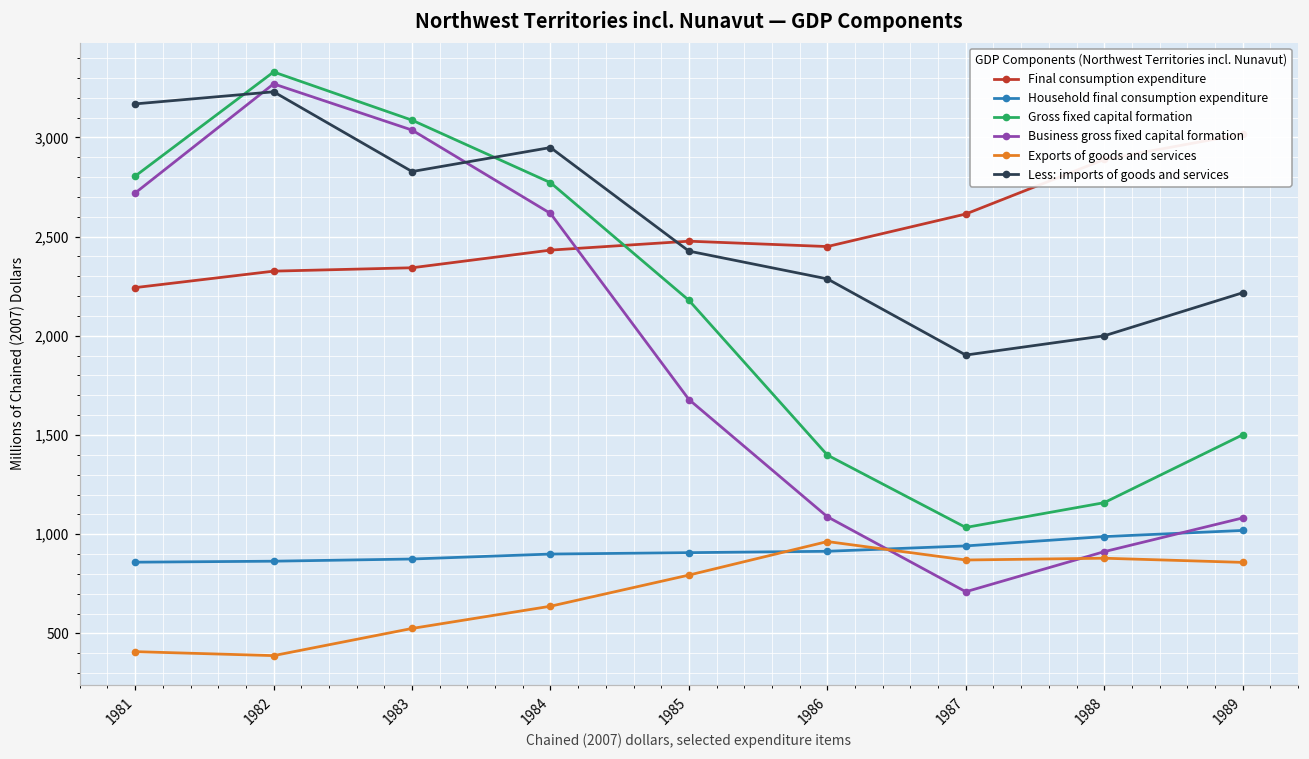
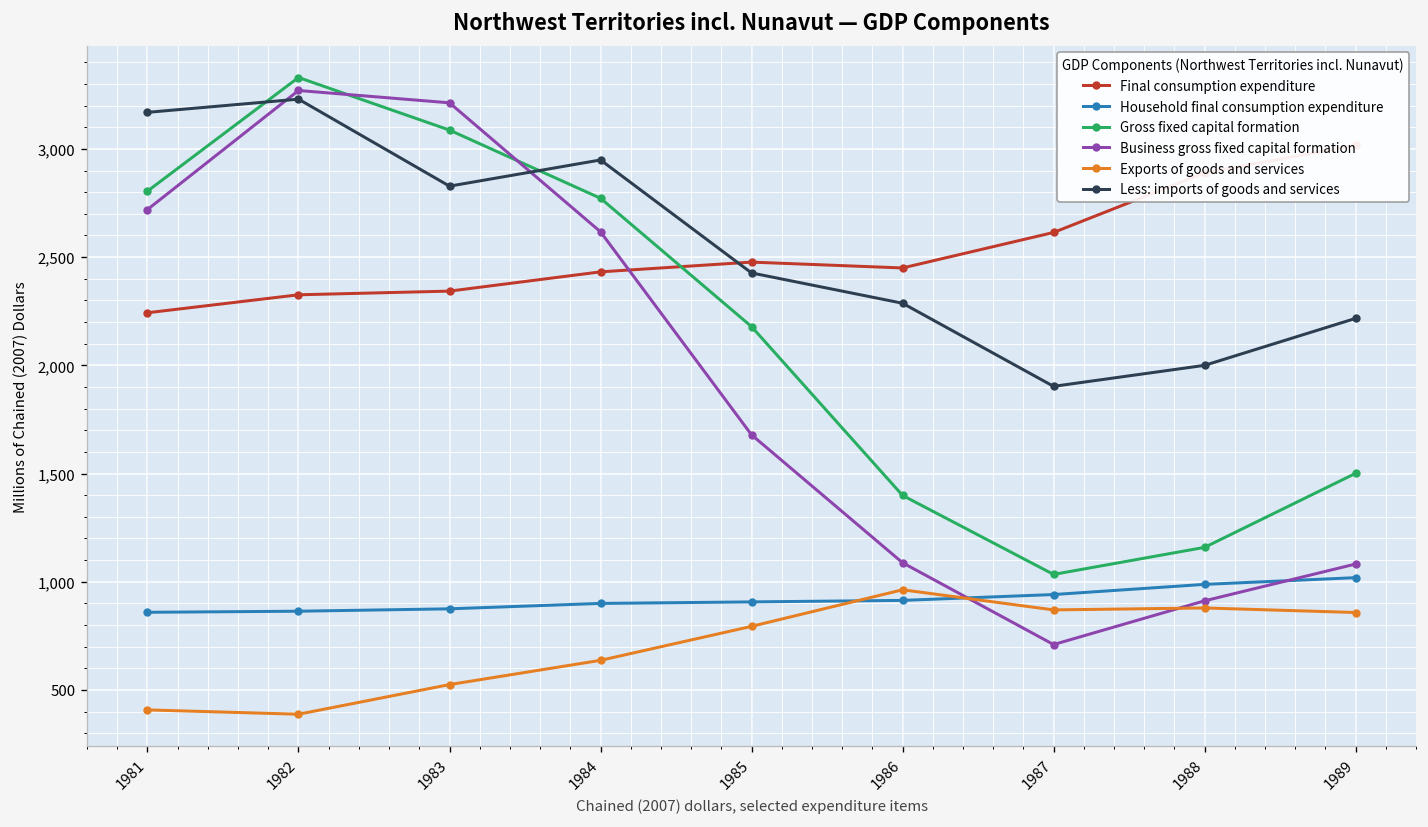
  {
    "Final consumption expenditure": {
      "1981": "2,240",
      "1982": "2,330",
      "1983": "2,340",
      "1984": "2,430",
      "1985": "2,480",
      "1986": "2,450",
      "1987": "2,610"
    },
    "Household final consumption expenditure": {
      "1981": "860",
      "1982": "860",
      "1983": "880",
      "1984": "900",
      "1985": "910",
      "1986": "910",
      "1987": "940",
      "1988": "990",
      "1989": "1,020"
    },
    "Gross fixed capital formation": {
      "1981": "2,810",
      "1982": "3,330",
      "1983": "3,090",
      "1984": "2,770",
      "1985": "2,180",
      "1986": "1,400",
      "1987": "1,030",
      "1988": "1,160",
      "1989": "1,500"
    },
    "Business gross fixed capital formation": {
      "1981": "2,720",
      "1982": "3,270",
-     "1983": "3,040",
+     "1983": "3,210",
      "1984": "2,620",
      "1985": "1,680",
      "1986": "1,090",
      "1987": "710",
      "1988": "910",
      "1989": "1,080"
    },
    "Exports of goods and services": {
      "1981": "410",
      "1982": "390",
      "1983": "530",
      "1984": "640",
      "1985": "790",
      "1986": "960",
      "1987": "870",
      "1988": "880",
      "1989": "860"
    },
    "Less: imports of goods and services": {
      "1981": "3,170",
      "1982": "3,230",
      "1983": "2,830",
      "1984": "2,950",
      "1985": "2,430",
      "1986": "2,290",
      "1987": "1,900",
      "1988": "2,000",
      "1989": "2,220"
    }
  }
